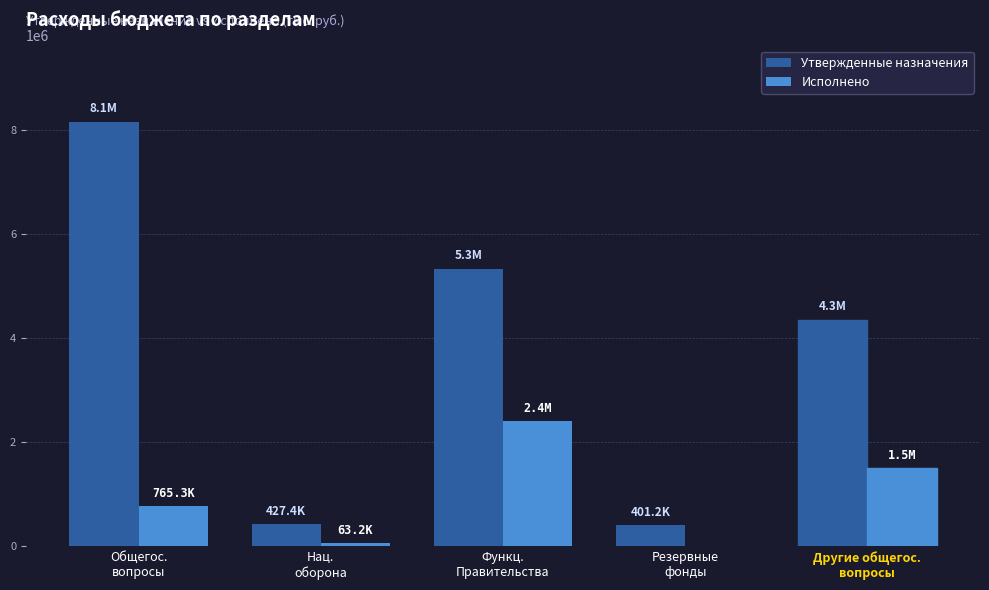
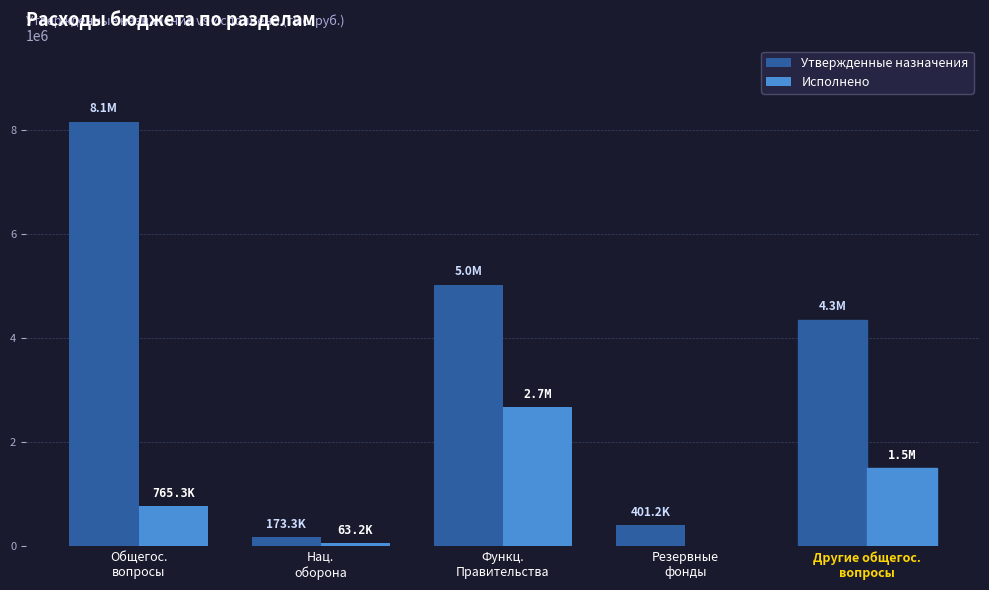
  {
    "Утвержденные назначения": {
      "Общегос. вопросы": "8.1M",
-     "Нац. оборона": "427.4K",
-     "Функц. Правительства": "5.3M",
+     "Нац. оборона": "173.3K",
+     "Функц. Правительства": "5.0M",
      "Резервные фонды": "401.2K",
      "Другие общегос. вопросы": "4.3M"
    },
    "Исполнено": {
      "Общегос. вопросы": "765.3K",
      "Нац. оборона": "63.2K",
-     "Функц. Правительства": "2.4M",
+     "Функц. Правительства": "2.7M",
      "Другие общегос. вопросы": "1.5M"
    }
  }
